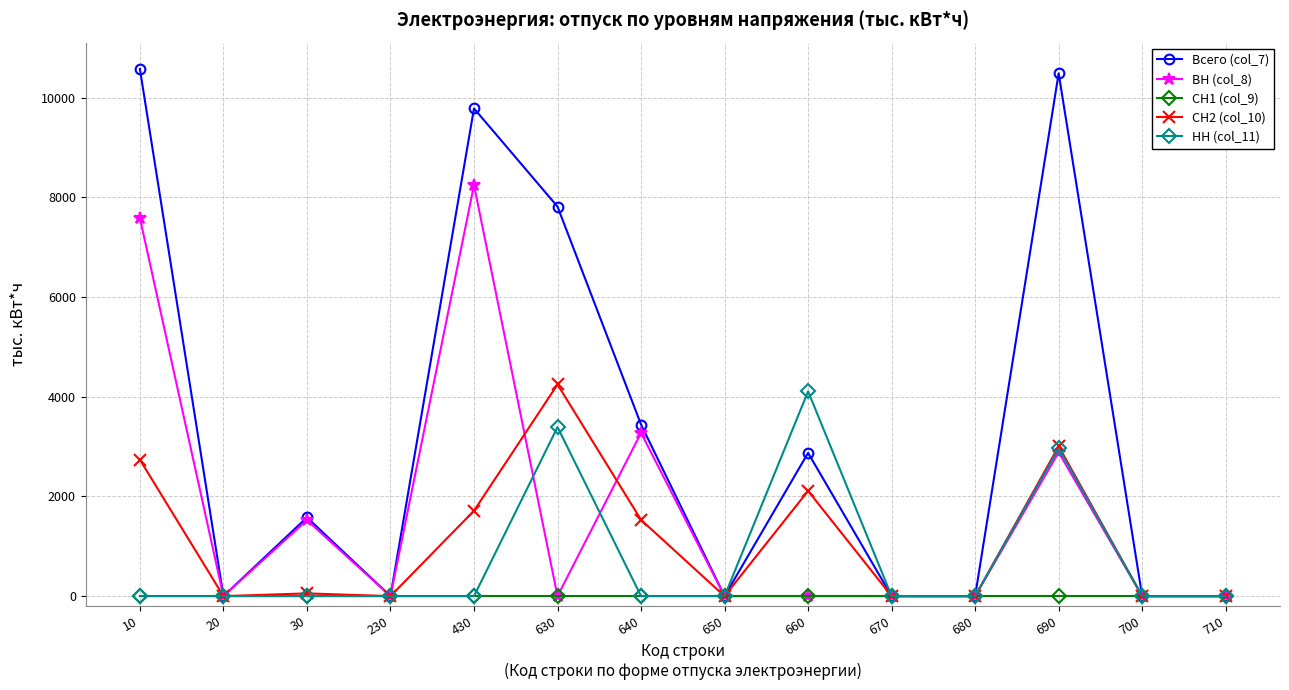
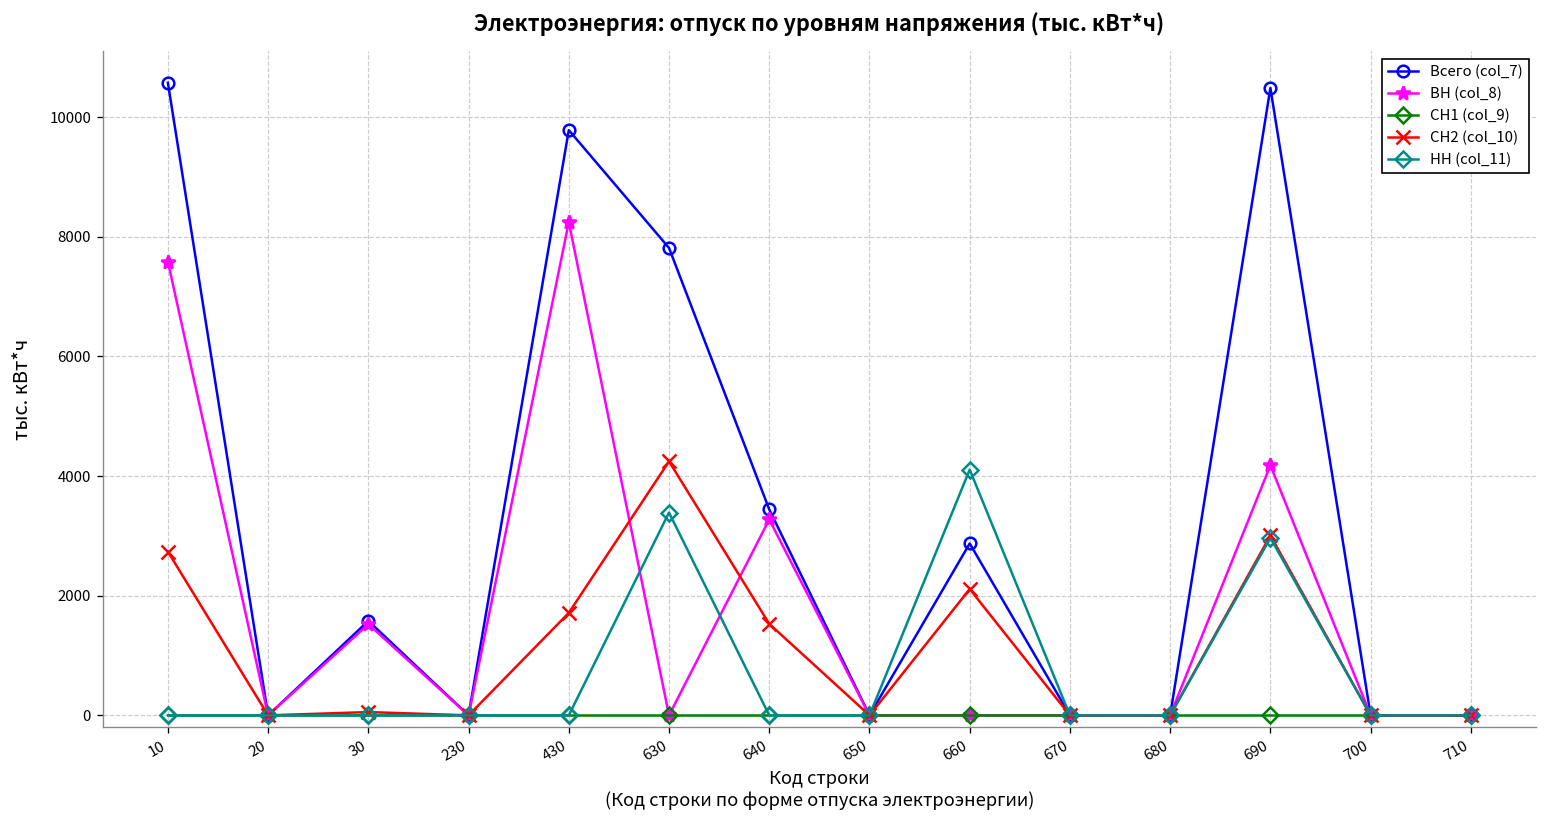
  {
    "Всего (col_7)": {
      "10": 10600,
      "30": 1600,
      "430": 9800,
      "630": 7800,
      "640": 3400,
      "660": 2900,
      "690": 10500
    },
    "ВН (col_8)": {
      "10": 7600,
      "30": 1500,
      "430": 8200,
      "640": 3300,
-     "690": 2900
+     "690": 4200
    },
    "СН1 (col_9)": {
      "690": 0
    },
    "СН2 (col_10)": {
      "10": 2700,
      "30": 100,
      "430": 1700,
      "630": 4200,
      "640": 1500,
      "660": 2100
    },
    "НН (col_11)": {
      "630": 3400,
      "660": 4100
    }
  }
